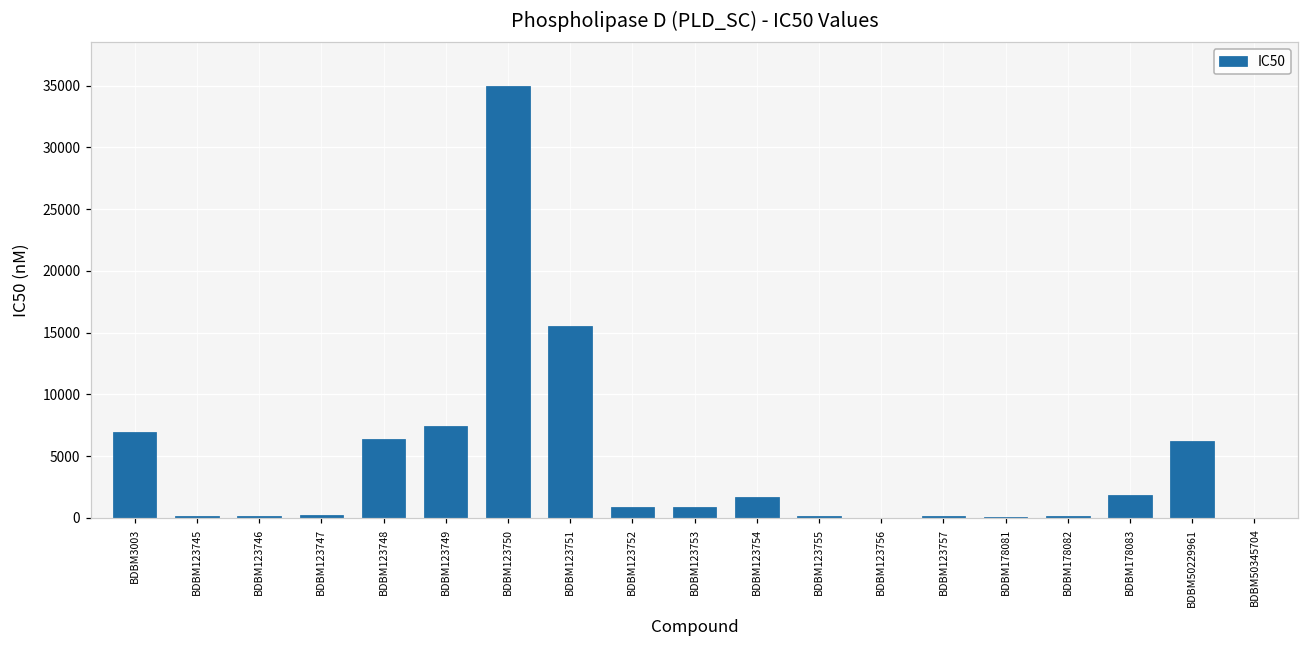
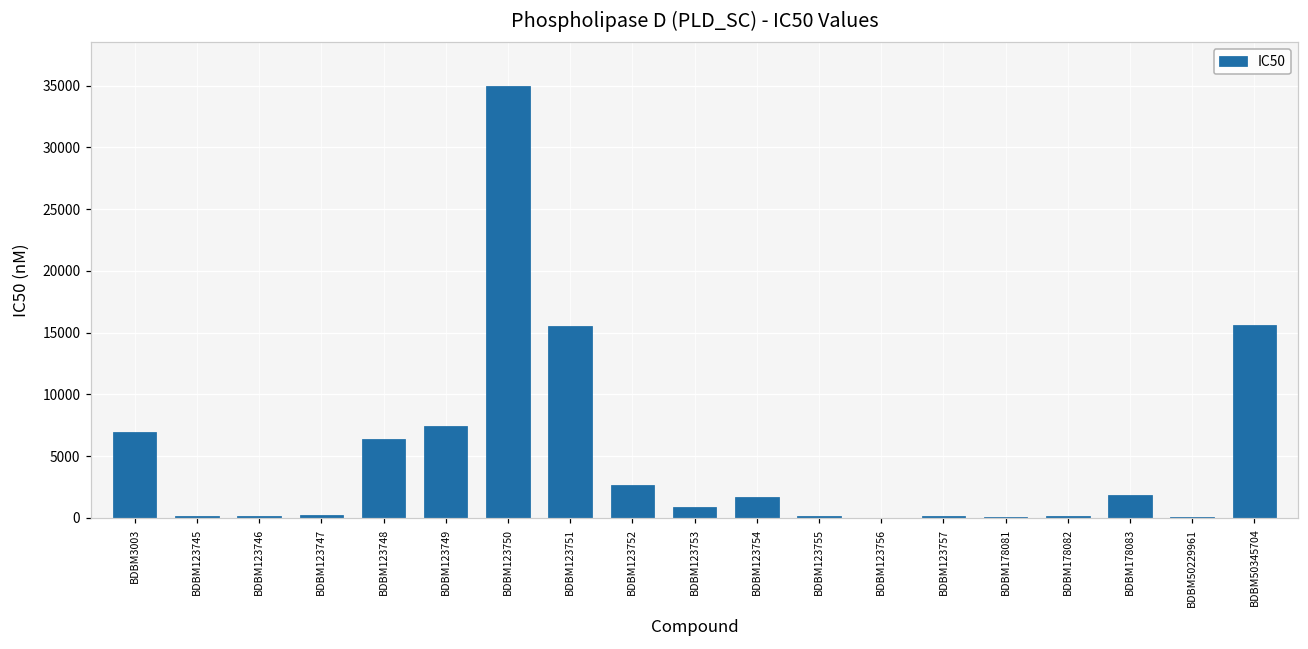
  {
    "BDBM3003": 7000,
    "BDBM123747": 300,
    "BDBM123748": 6400,
    "BDBM123749": 7400,
    "BDBM123750": 35000,
    "BDBM123751": 15500,
-   "BDBM123752": 900,
+   "BDBM123752": 2600,
    "BDBM123753": 900,
    "BDBM123754": 1700,
    "BDBM178083": 1800,
-   "BDBM50229961": 6200,
-   "BDBM50345704": 0
+   "BDBM50229961": 100,
+   "BDBM50345704": 15600
  }
